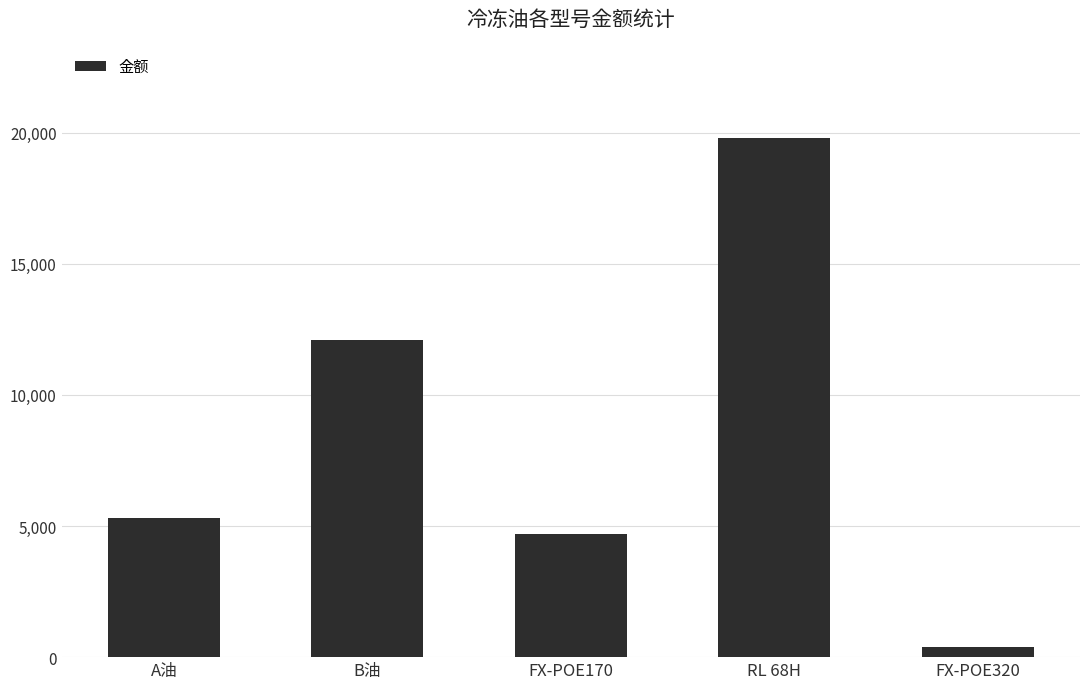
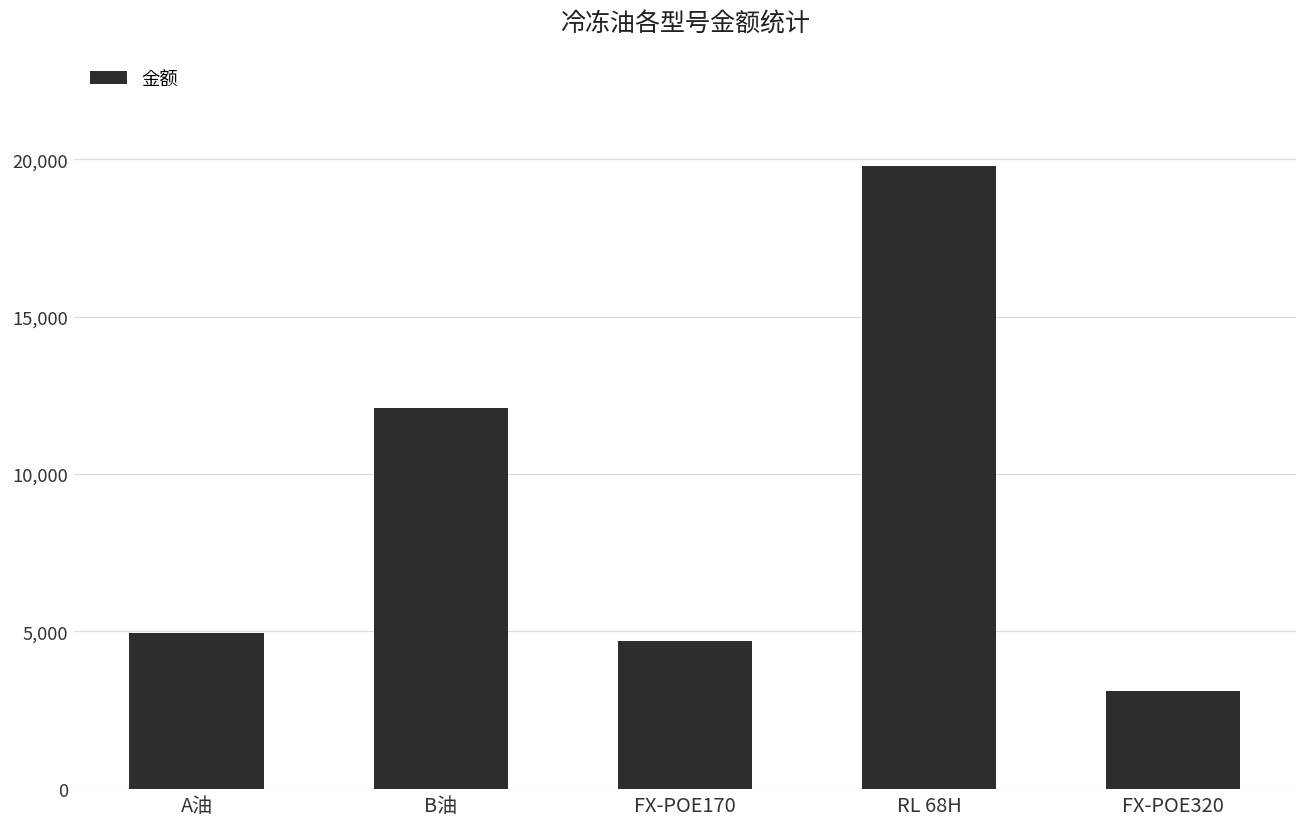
  {
-   "A油": "5,300",
+   "A油": "5,000",
    "B油": "12,100",
    "FX-POE170": "4,700",
    "RL 68H": "19,800",
-   "FX-POE320": "400"
+   "FX-POE320": "3,100"
  }
